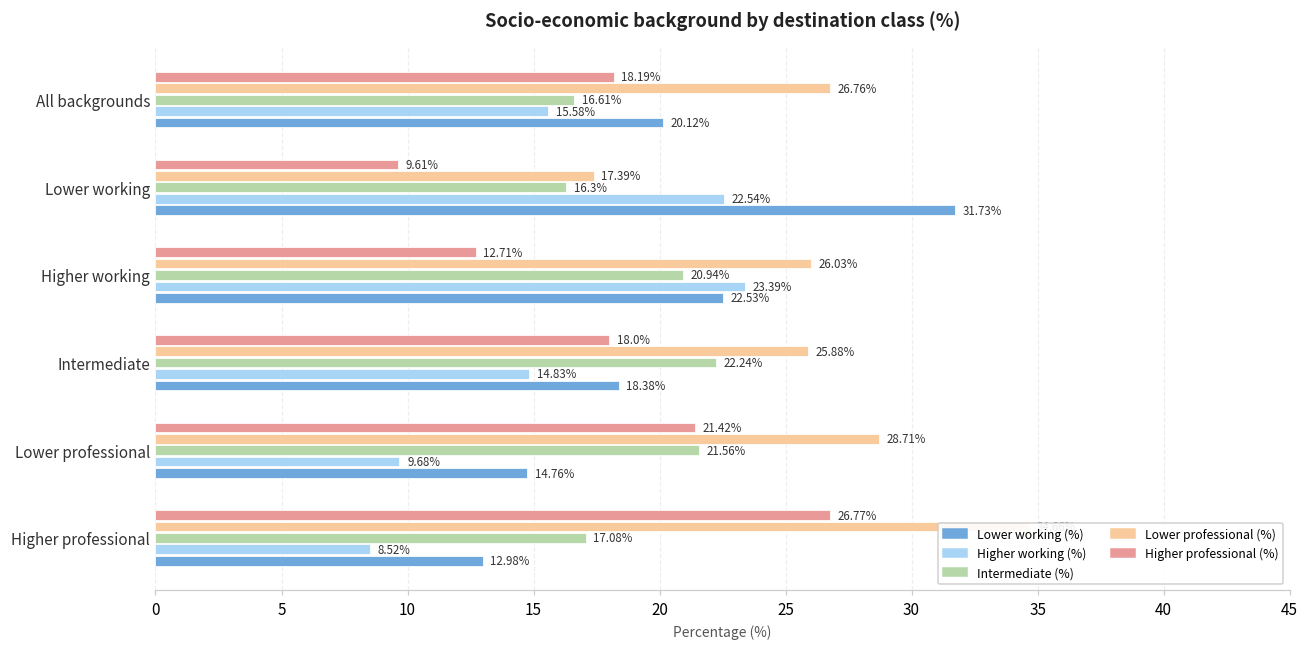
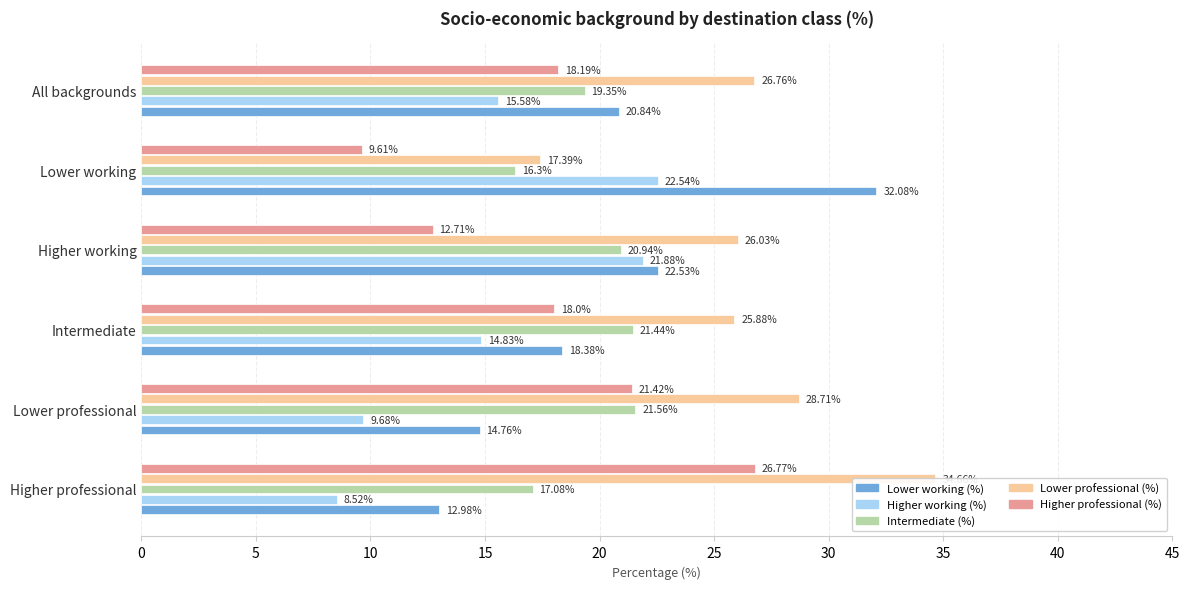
  {
    "Lower working (%)": {
-     "All backgrounds": "20.12%",
-     "Lower working": "31.73%",
+     "All backgrounds": "20.84%",
+     "Lower working": "32.08%",
      "Higher working": "22.53%",
      "Intermediate": "18.38%",
      "Lower professional": "14.76%",
      "Higher professional": "12.98%"
    },
    "Higher working (%)": {
      "All backgrounds": "15.58%",
      "Lower working": "22.54%",
-     "Higher working": "23.39%",
+     "Higher working": "21.88%",
      "Intermediate": "14.83%",
      "Lower professional": "9.68%",
      "Higher professional": "8.52%"
    },
    "Intermediate (%)": {
-     "All backgrounds": "16.61%",
+     "All backgrounds": "19.35%",
      "Lower working": "16.3%",
      "Higher working": "20.94%",
-     "Intermediate": "22.24%",
+     "Intermediate": "21.44%",
      "Lower professional": "21.56%",
      "Higher professional": "17.08%"
    }
  }
